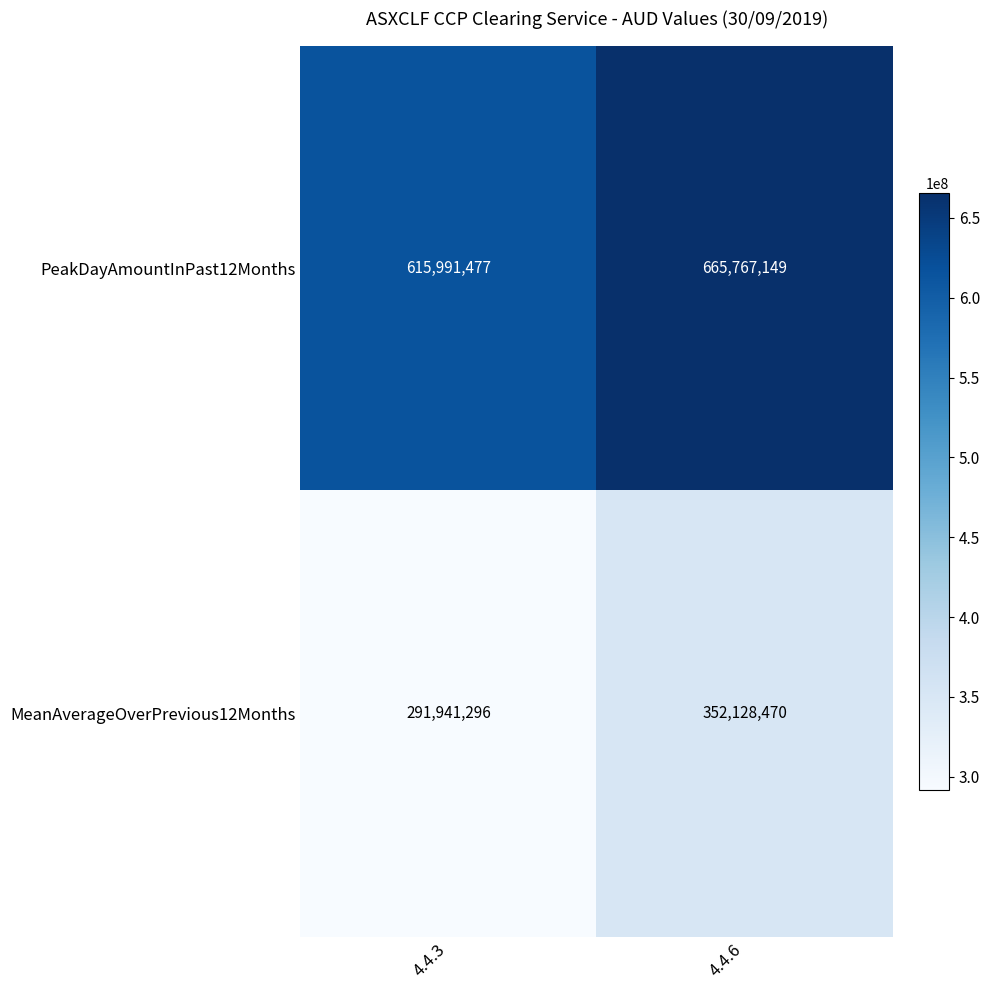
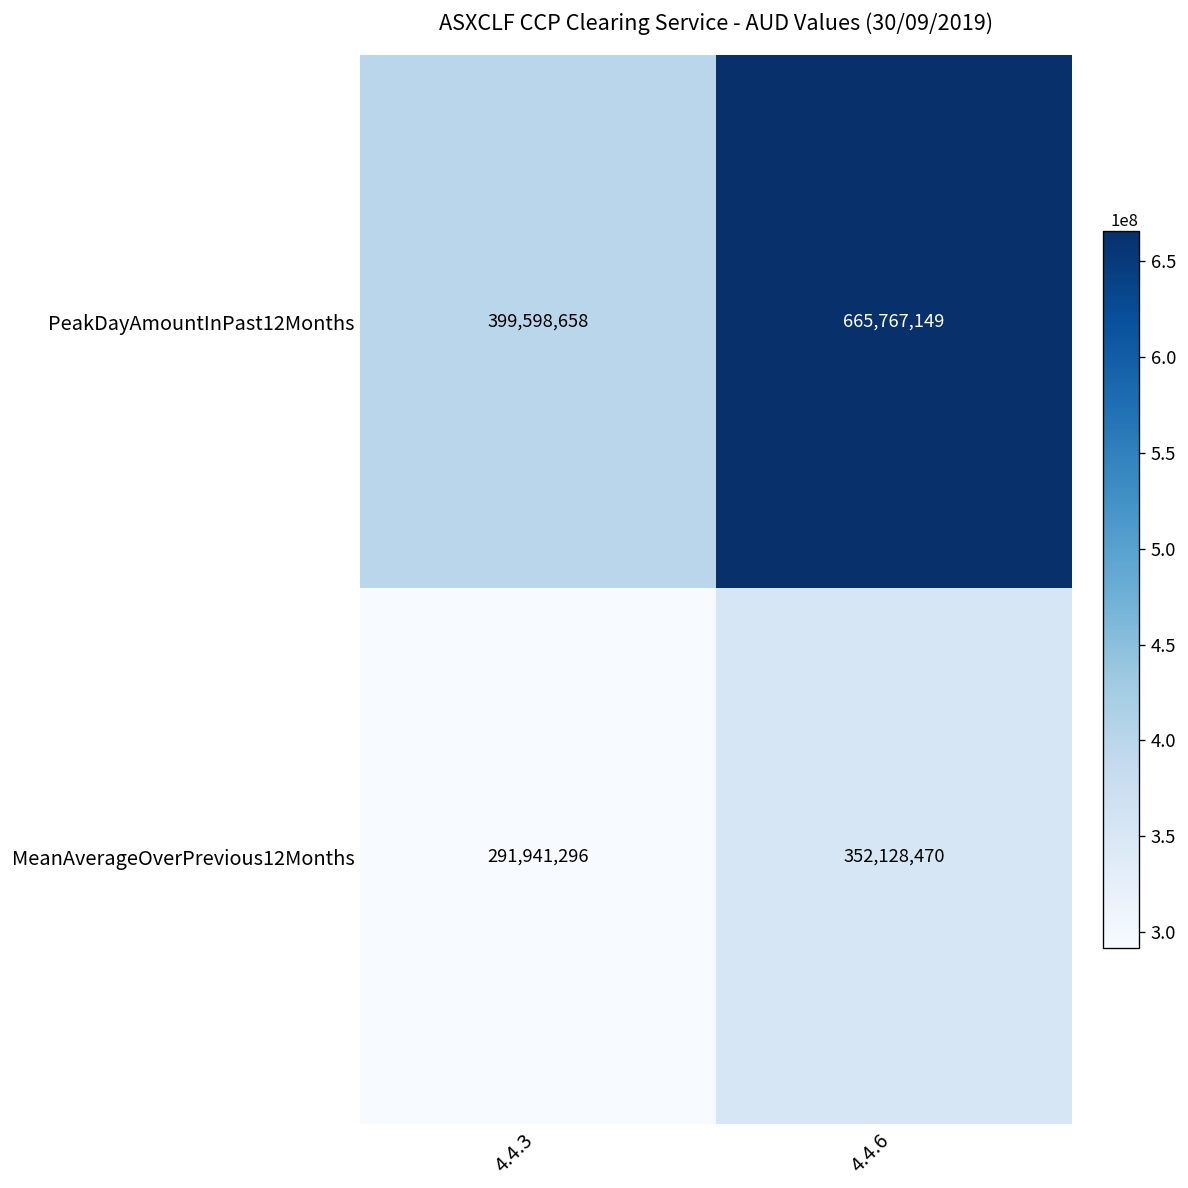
  {
    "PeakDayAmountInPast12Months": {
-     "4.4.3": "615,991,477",
+     "4.4.3": "399,598,658",
      "4.4.6": "665,767,149"
    },
    "MeanAverageOverPrevious12Months": {
      "4.4.3": "291,941,296",
      "4.4.6": "352,128,470"
    }
  }
